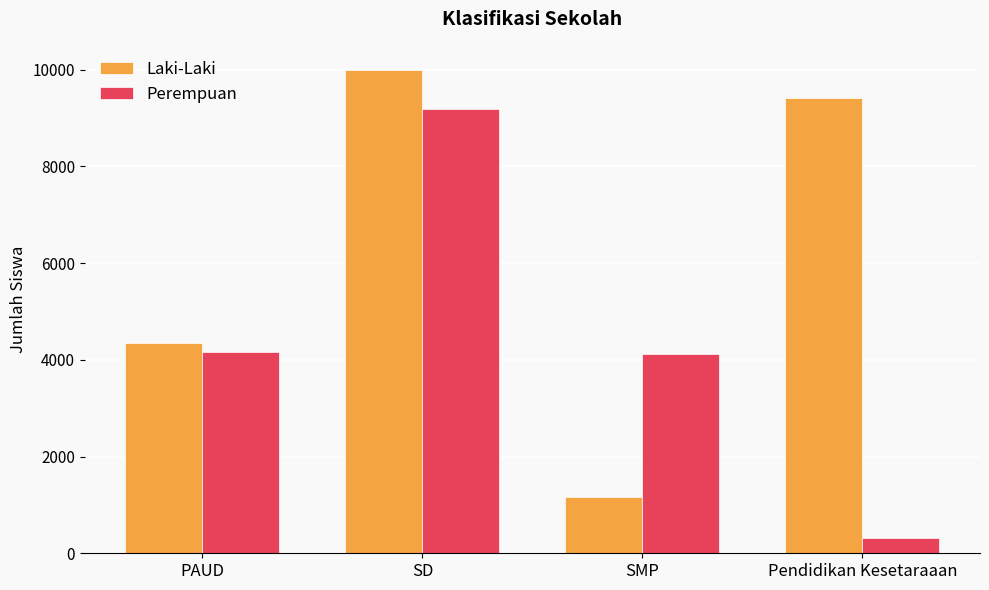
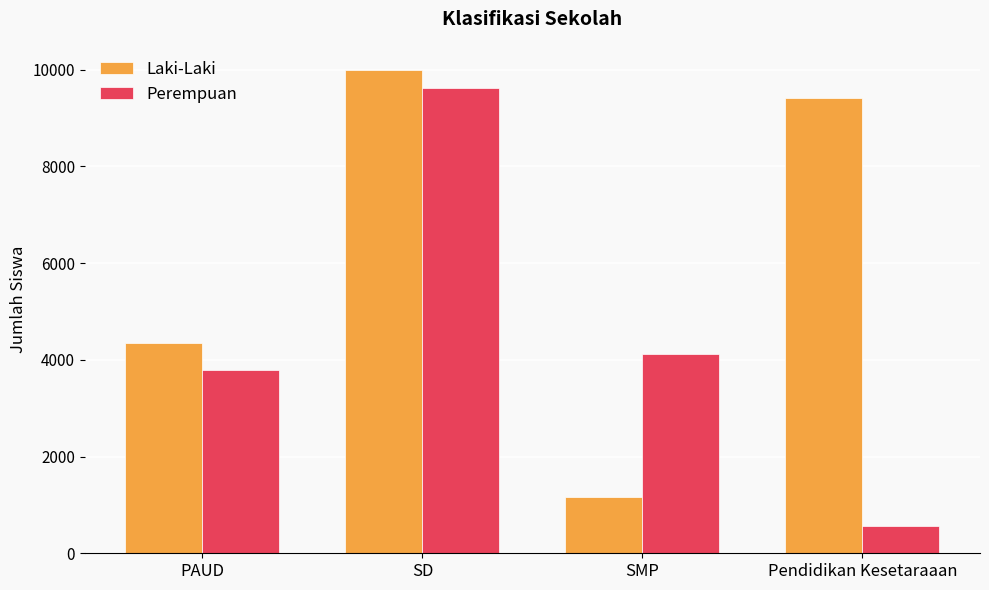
  {
    "Laki-Laki": {
      "PAUD": 4300,
      "SD": 10000,
      "SMP": 1200,
      "Pendidikan Kesetaraaan": 9400
    },
    "Perempuan": {
-     "PAUD": 4200,
-     "SD": 9200,
+     "PAUD": 3800,
+     "SD": 9600,
      "SMP": 4100,
-     "Pendidikan Kesetaraaan": 300
+     "Pendidikan Kesetaraaan": 600
    }
  }
